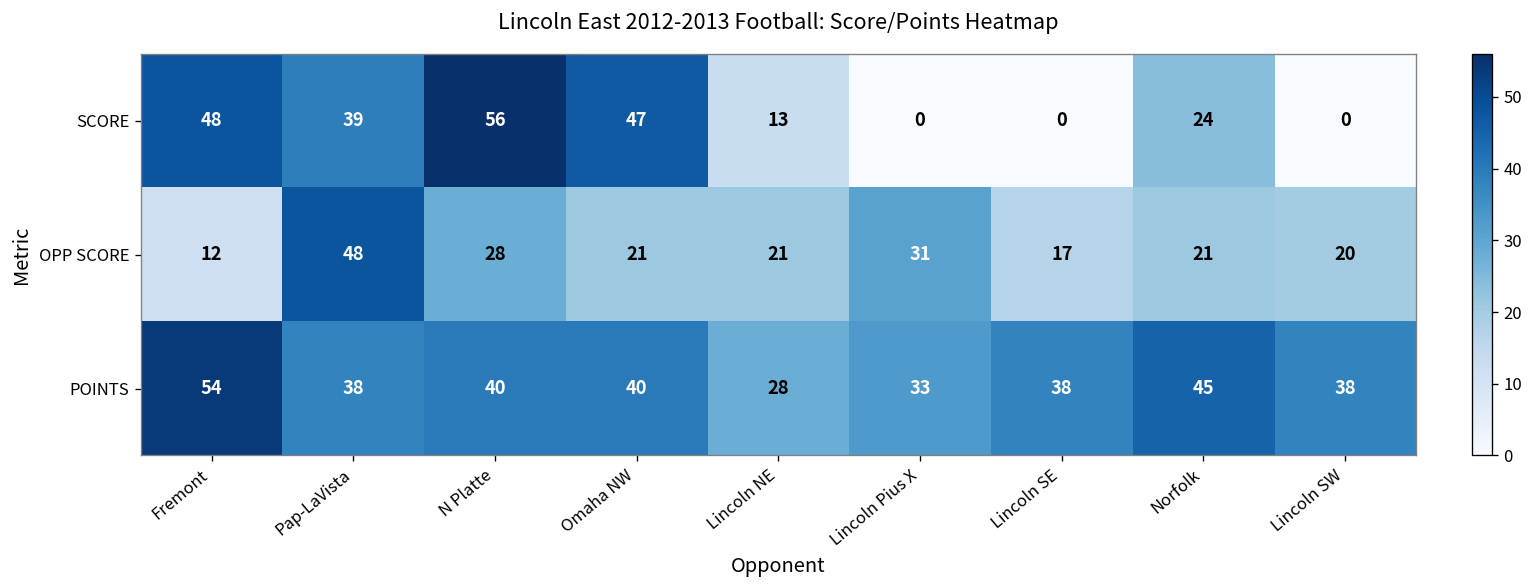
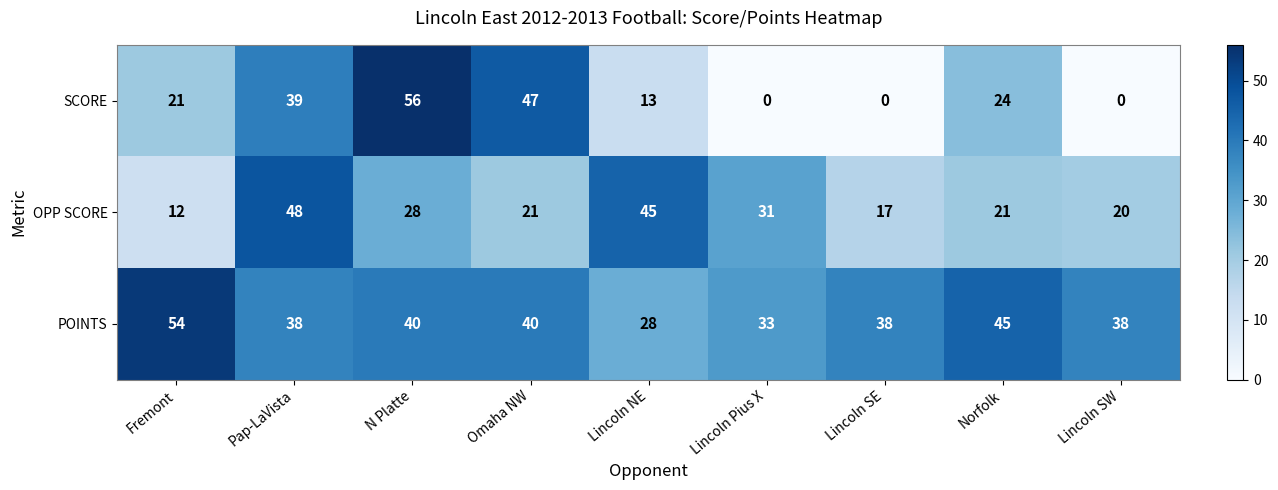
  {
    "SCORE": {
-     "Fremont": 48,
+     "Fremont": 21,
      "Pap-LaVista": 39,
      "N Platte": 56,
      "Omaha NW": 47,
      "Lincoln NE": 13,
      "Lincoln Pius X": 0,
      "Lincoln SE": 0,
      "Norfolk": 24,
      "Lincoln SW": 0
    },
    "OPP SCORE": {
      "Fremont": 12,
      "Pap-LaVista": 48,
      "N Platte": 28,
      "Omaha NW": 21,
-     "Lincoln NE": 21,
+     "Lincoln NE": 45,
      "Lincoln Pius X": 31,
      "Lincoln SE": 17,
      "Norfolk": 21,
      "Lincoln SW": 20
    },
    "POINTS": {
      "Fremont": 54,
      "Pap-LaVista": 38,
      "N Platte": 40,
      "Omaha NW": 40,
      "Lincoln NE": 28,
      "Lincoln Pius X": 33,
      "Lincoln SE": 38,
      "Norfolk": 45,
      "Lincoln SW": 38
    }
  }
